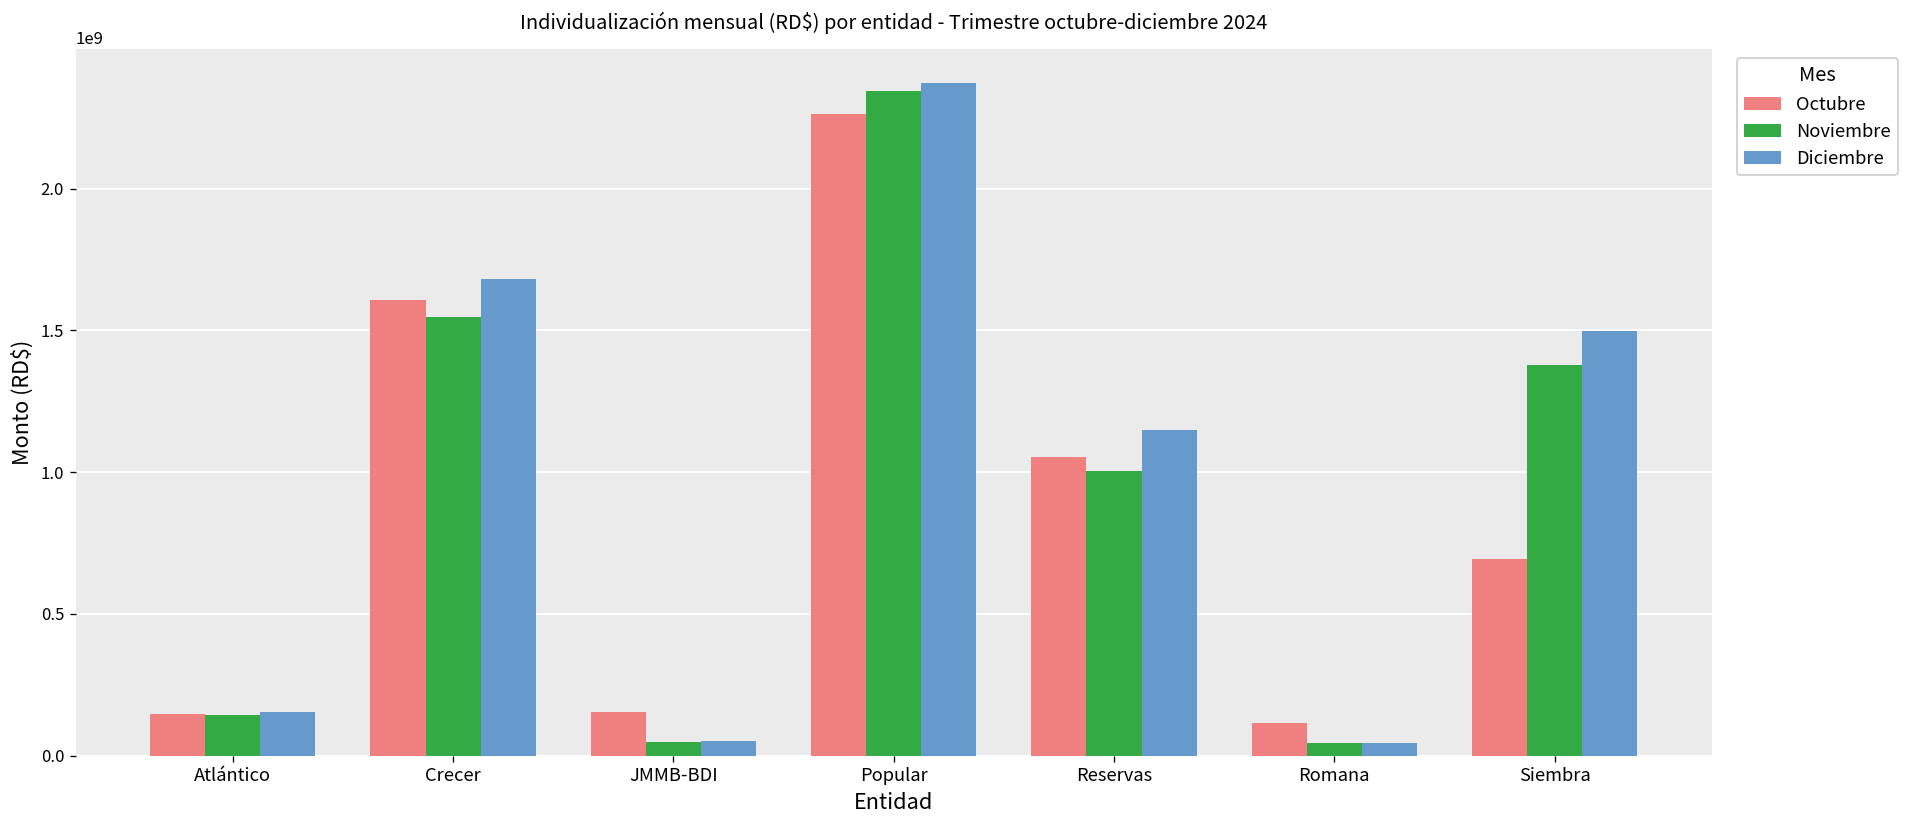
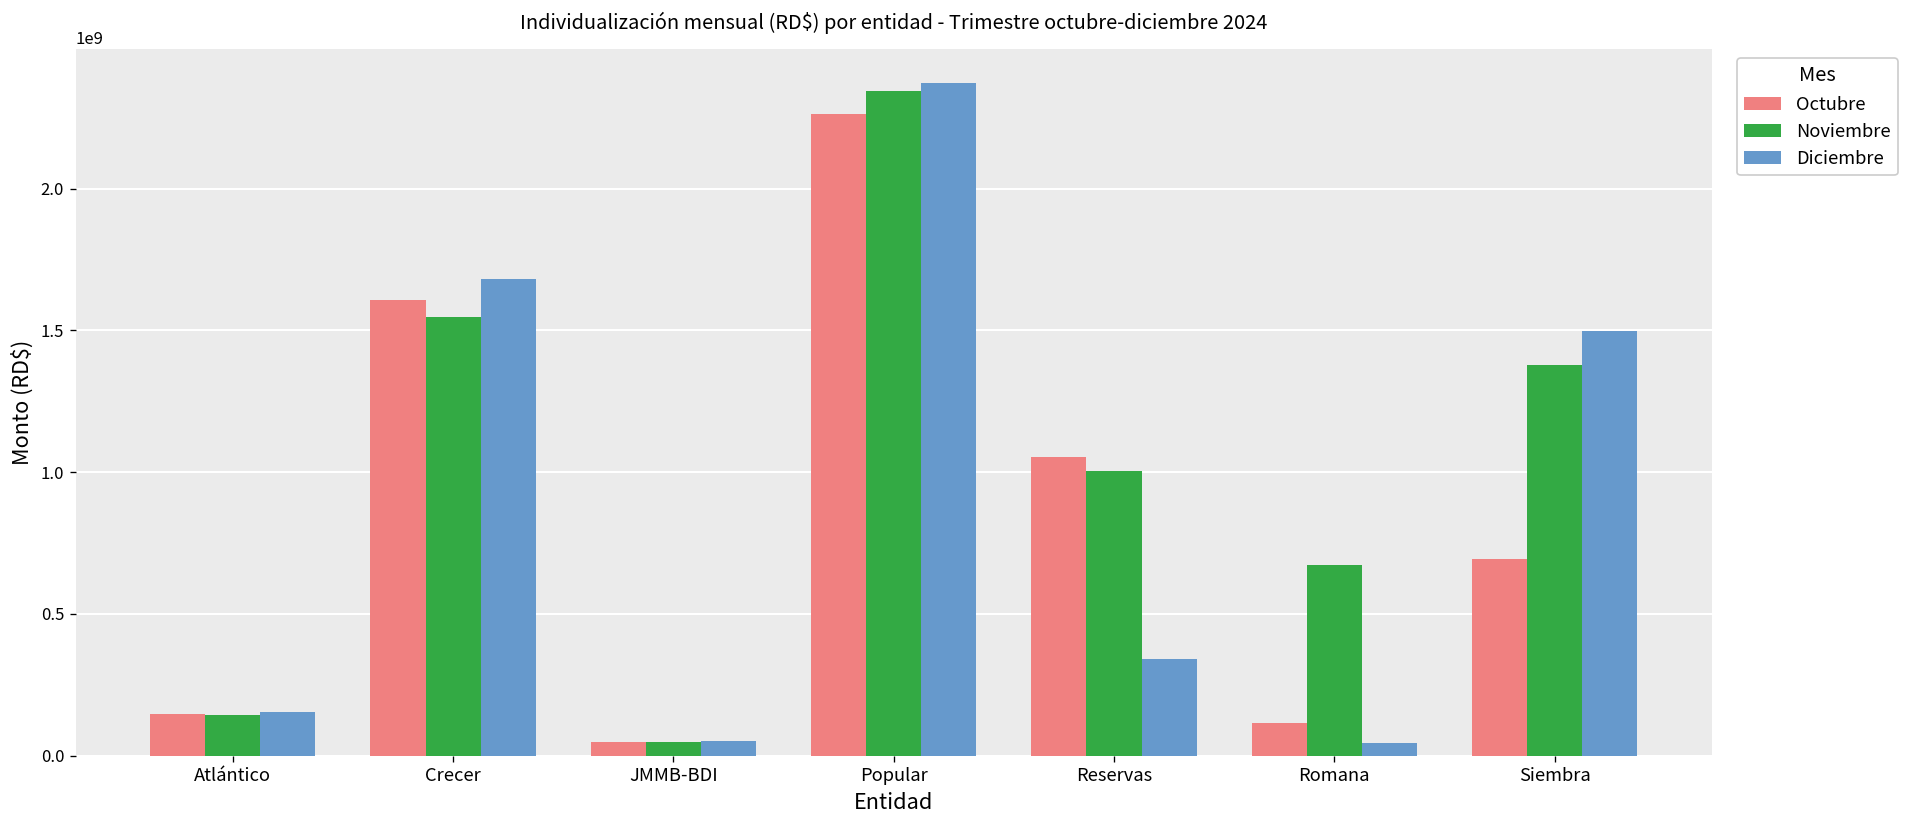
  {
    "Octubre": {
      "Atlántico": 150000000,
      "Crecer": 1610000000,
-     "JMMB-BDI": 150000000,
+     "JMMB-BDI": 50000000,
      "Popular": 2260000000,
      "Reservas": 1050000000,
      "Romana": 110000000,
      "Siembra": 700000000
    },
    "Noviembre": {
      "Atlántico": 140000000,
      "Crecer": 1550000000,
      "JMMB-BDI": 50000000,
      "Popular": 2340000000,
      "Reservas": 1010000000,
-     "Romana": 40000000,
+     "Romana": 670000000,
      "Siembra": 1380000000
    },
    "Diciembre": {
      "Atlántico": 150000000,
      "Crecer": 1680000000,
      "JMMB-BDI": 50000000,
      "Popular": 2370000000,
-     "Reservas": 1150000000,
+     "Reservas": 340000000,
      "Romana": 40000000,
      "Siembra": 1500000000
    }
  }
